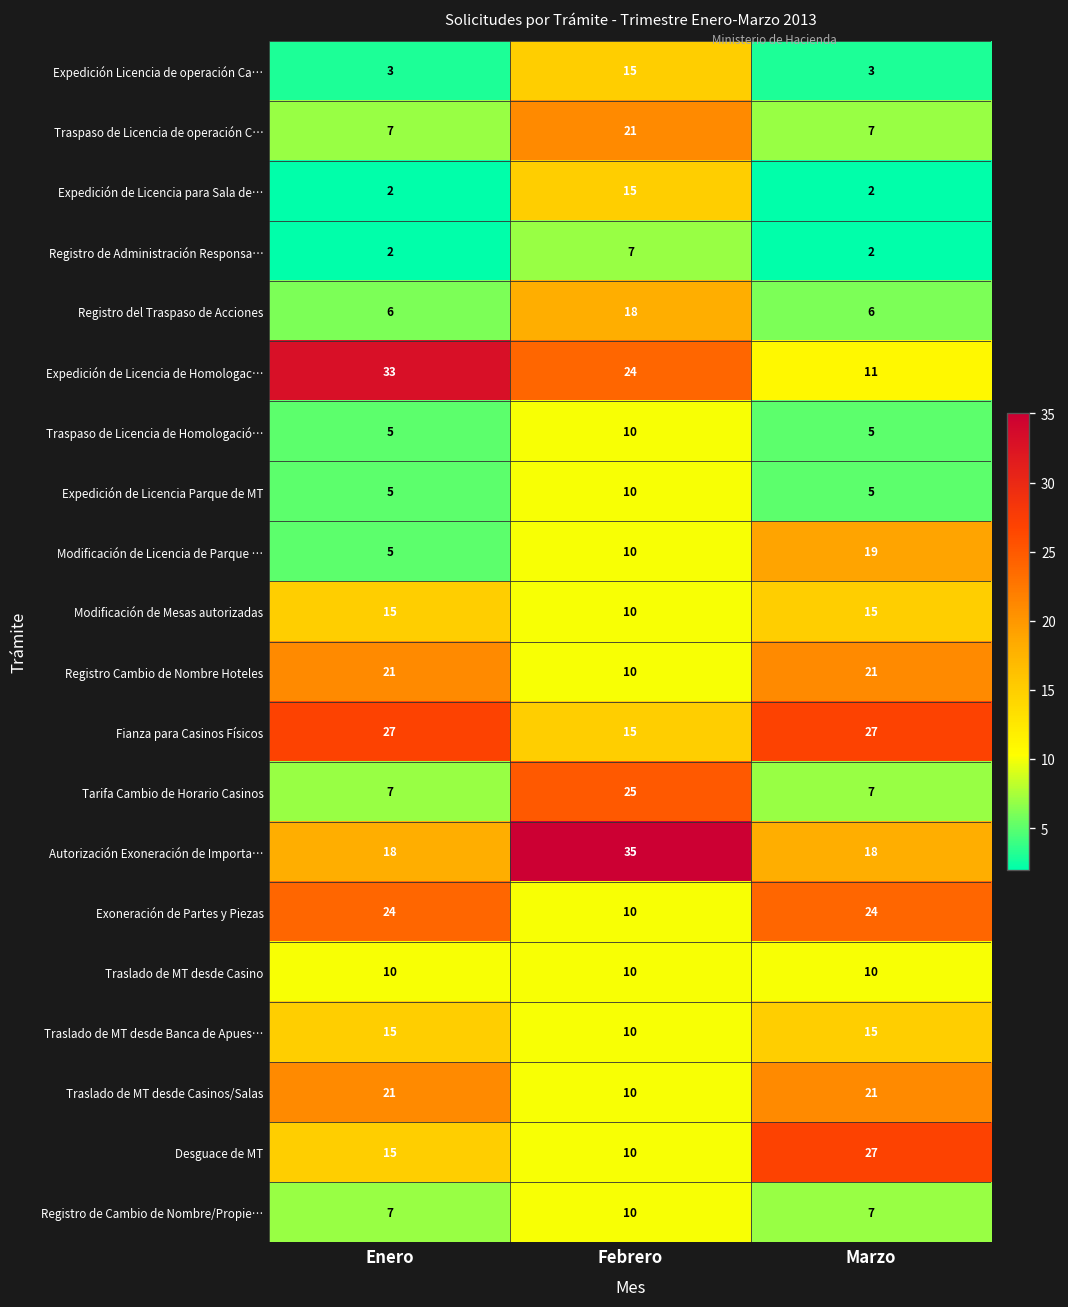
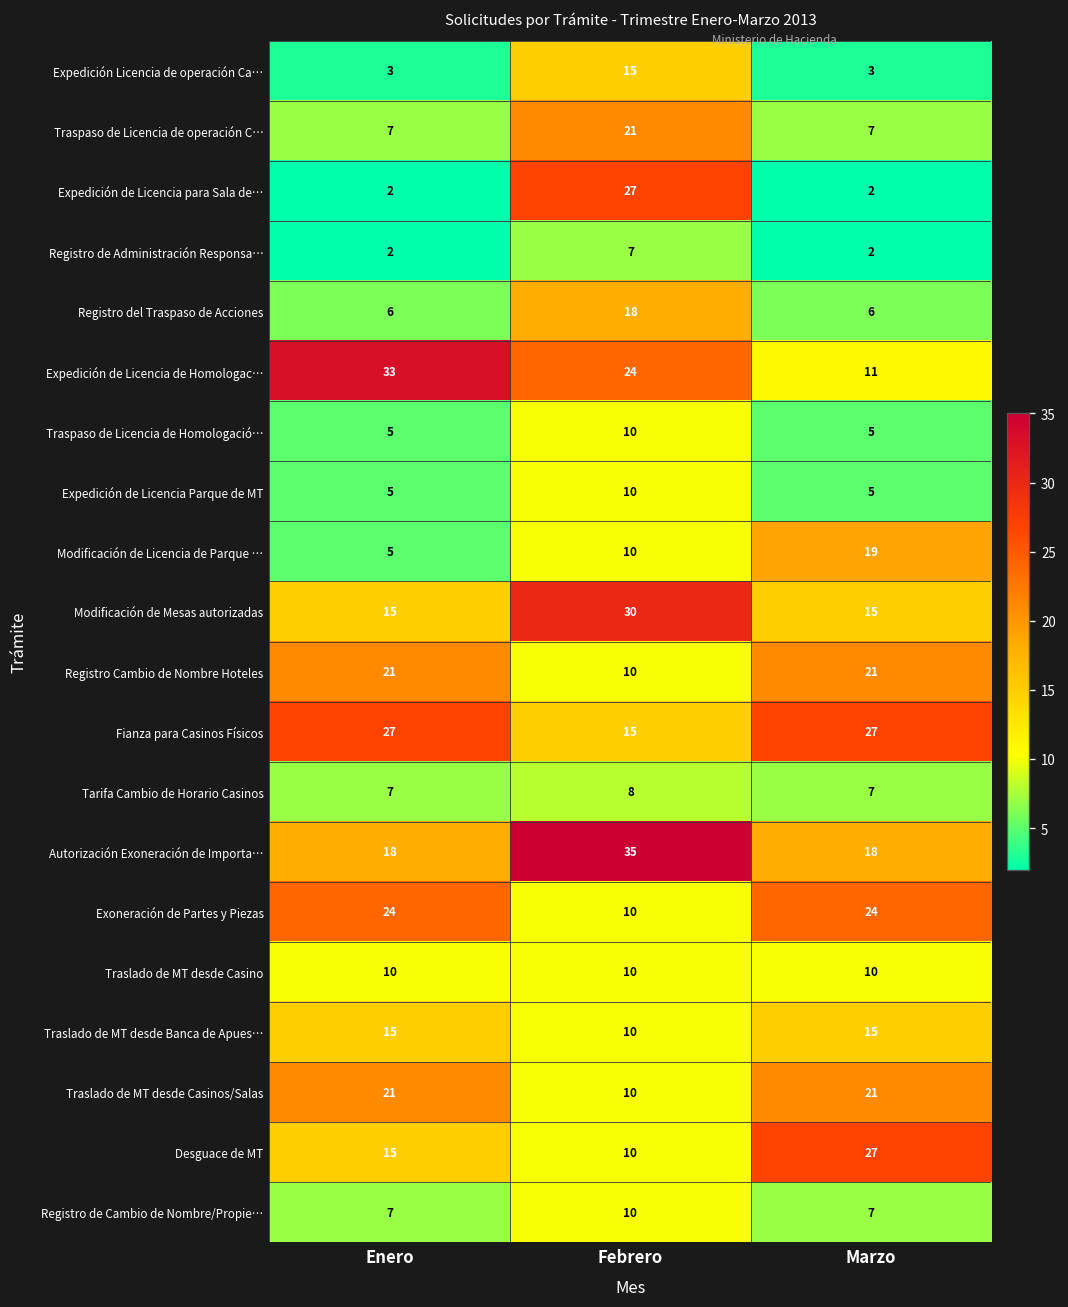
  {
    "Expedición Licencia de operación Ca…": {
      "Enero": 3,
      "Febrero": 15,
      "Marzo": 3
    },
    "Traspaso de Licencia de operación C…": {
      "Enero": 7,
      "Febrero": 21,
      "Marzo": 7
    },
    "Expedición de Licencia para Sala de…": {
      "Enero": 2,
-     "Febrero": 15,
+     "Febrero": 27,
      "Marzo": 2
    },
    "Registro de Administración Responsa…": {
      "Enero": 2,
      "Febrero": 7,
      "Marzo": 2
    },
    "Registro del Traspaso de Acciones": {
      "Enero": 6,
      "Febrero": 18,
      "Marzo": 6
    },
    "Expedición de Licencia de Homologac…": {
      "Enero": 33,
      "Febrero": 24,
      "Marzo": 11
    },
    "Traspaso de Licencia de Homologació…": {
      "Enero": 5,
      "Febrero": 10,
      "Marzo": 5
    },
    "Expedición de Licencia Parque de MT": {
      "Enero": 5,
      "Febrero": 10,
      "Marzo": 5
    },
    "Modificación de Licencia de Parque …": {
      "Enero": 5,
      "Febrero": 10,
      "Marzo": 19
    },
    "Modificación de Mesas autorizadas": {
      "Enero": 15,
-     "Febrero": 10,
+     "Febrero": 30,
      "Marzo": 15
    },
    "Registro Cambio de Nombre Hoteles": {
      "Enero": 21,
      "Febrero": 10,
      "Marzo": 21
    },
    "Fianza para Casinos Físicos": {
      "Enero": 27,
      "Febrero": 15,
      "Marzo": 27
    },
    "Tarifa Cambio de Horario Casinos": {
      "Enero": 7,
-     "Febrero": 25,
+     "Febrero": 8,
      "Marzo": 7
    },
    "Autorización Exoneración de Importa…": {
      "Enero": 18,
      "Febrero": 35,
      "Marzo": 18
    },
    "Exoneración de Partes y Piezas": {
      "Enero": 24,
      "Febrero": 10,
      "Marzo": 24
    },
    "Traslado de MT desde Casino": {
      "Enero": 10,
      "Febrero": 10,
      "Marzo": 10
    },
    "Traslado de MT desde Banca de Apues…": {
      "Enero": 15,
      "Febrero": 10,
      "Marzo": 15
    },
    "Traslado de MT desde Casinos/Salas": {
      "Enero": 21,
      "Febrero": 10,
      "Marzo": 21
    },
    "Desguace de MT": {
      "Enero": 15,
      "Febrero": 10,
      "Marzo": 27
    },
    "Registro de Cambio de Nombre/Propie…": {
      "Enero": 7,
      "Febrero": 10,
      "Marzo": 7
    }
  }
